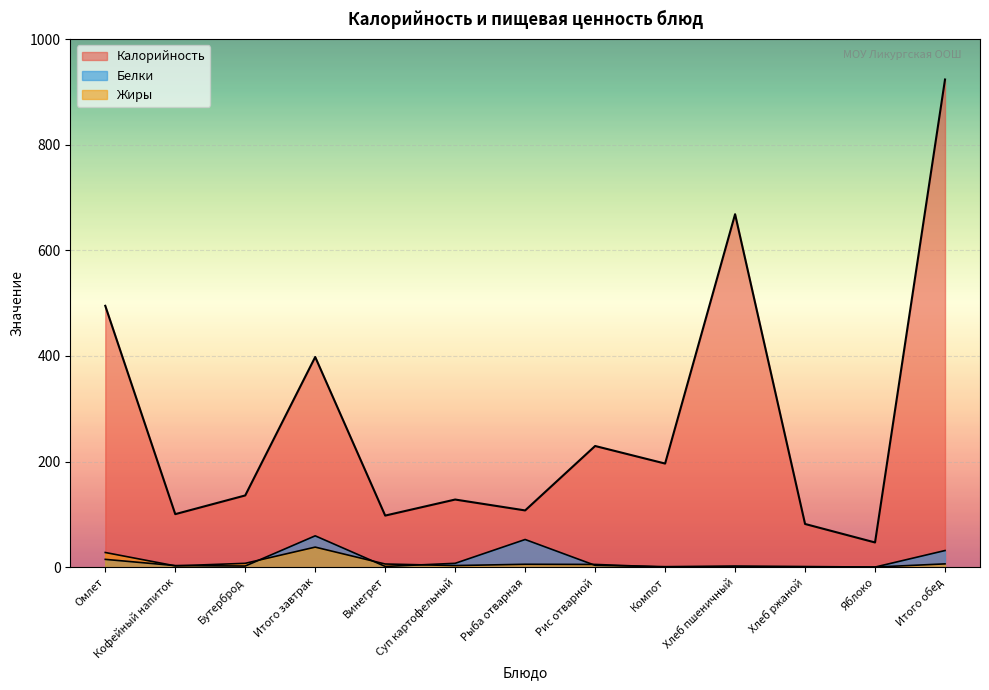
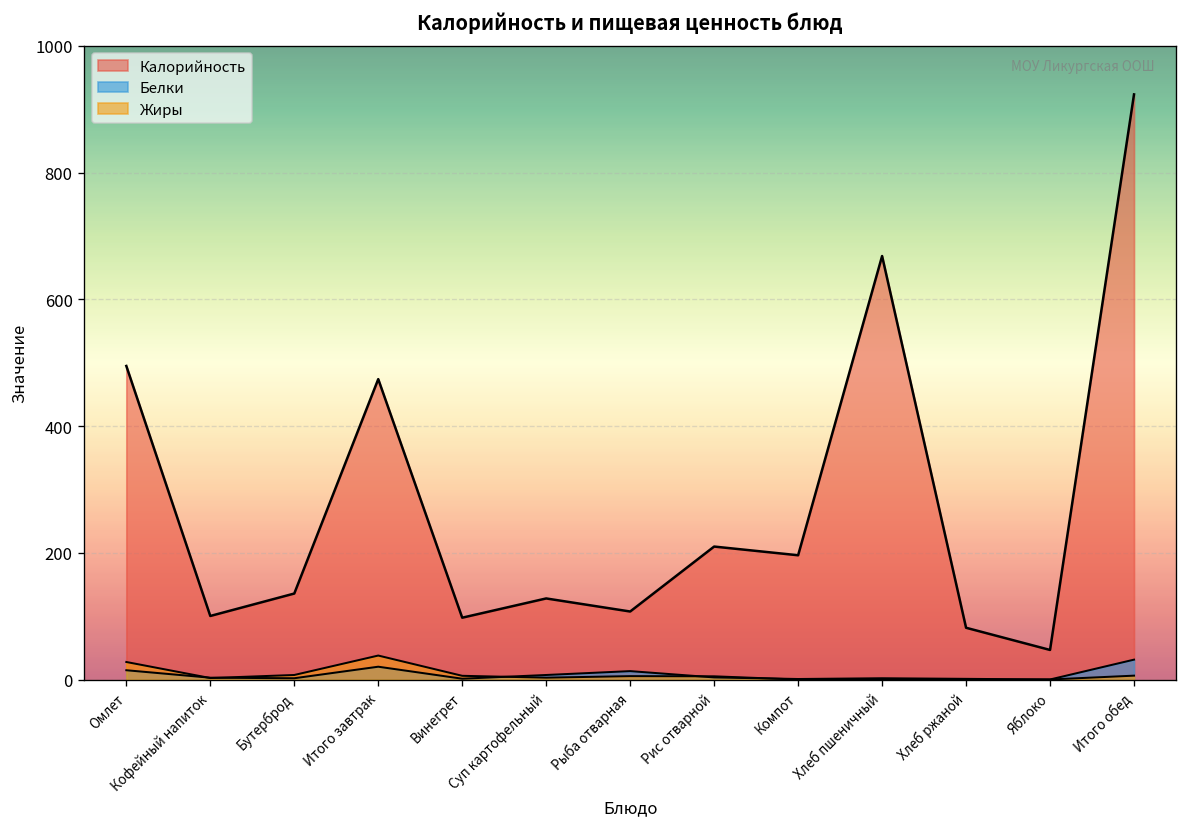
  {
    "Калорийность": {
      "Омлет": 500,
      "Кофейный напиток": 100,
      "Бутерброд": 140,
-     "Итого завтрак": 400,
+     "Итого завтрак": 470,
      "Винегрет": 100,
      "Суп картофельный": 130,
      "Рыба отварная": 110,
-     "Рис отварной": 230,
+     "Рис отварной": 210,
      "Компот": 200,
      "Хлеб пшеничный": 670,
      "Хлеб ржаной": 80,
      "Яблоко": 50,
      "Итого обед": 920
    },
    "Белки": {
      "Омлет": 20,
      "Бутерброд": 0,
-     "Итого завтрак": 60,
-     "Рыба отварная": 50,
+     "Итого завтрак": 20,
+     "Рыба отварная": 10,
      "Итого обед": 30
    },
    "Жиры": {
      "Омлет": 30,
      "Бутерброд": 10,
      "Итого завтрак": 40,
      "Рыба отварная": 10,
      "Итого обед": 10
    }
  }
